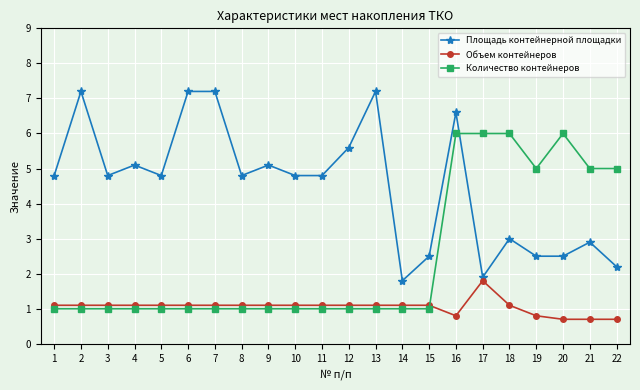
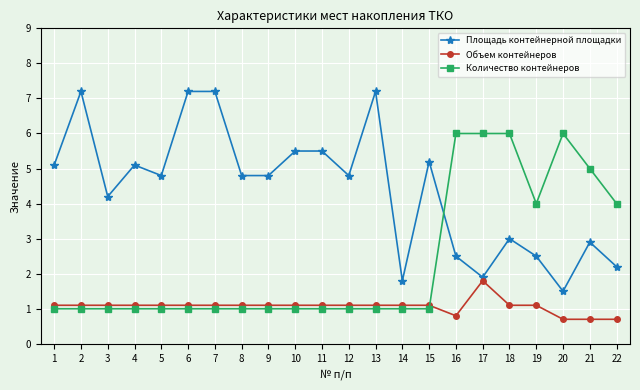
  {
    "Площадь контейнерной площадки": {
-     "1": 4.8,
+     "1": 5.1,
      "2": 7.2,
-     "3": 4.8,
+     "3": 4.2,
      "4": 5.1,
      "5": 4.8,
      "6": 7.2,
      "7": 7.2,
      "8": 4.8,
-     "9": 5.1,
-     "10": 4.8,
-     "11": 4.8,
-     "12": 5.6,
+     "9": 4.8,
+     "10": 5.5,
+     "11": 5.5,
+     "12": 4.8,
      "13": 7.2,
      "14": 1.8,
-     "15": 2.5,
-     "16": 6.6,
+     "15": 5.2,
+     "16": 2.5,
      "17": 1.9,
      "18": 3.0,
      "19": 2.5,
-     "20": 2.5,
+     "20": 1.5,
      "21": 2.9,
      "22": 2.2
    },
    "Объем контейнеров": {
      "1": 1.1,
      "2": 1.1,
      "3": 1.1,
      "4": 1.1,
      "5": 1.1,
      "6": 1.1,
      "7": 1.1,
      "8": 1.1,
      "9": 1.1,
      "10": 1.1,
      "11": 1.1,
      "12": 1.1,
      "13": 1.1,
      "14": 1.1,
      "15": 1.1,
      "16": 0.8,
      "17": 1.8,
      "18": 1.1,
-     "19": 0.8,
+     "19": 1.1,
      "20": 0.7,
      "21": 0.7,
      "22": 0.7
    },
    "Количество контейнеров": {
      "1": 1,
      "2": 1,
      "3": 1,
      "4": 1,
      "5": 1,
      "6": 1,
      "7": 1,
      "8": 1,
      "9": 1,
      "10": 1,
      "11": 1,
      "12": 1,
      "13": 1,
      "14": 1,
      "15": 1,
      "16": 6,
      "17": 6,
      "18": 6,
-     "19": 5,
+     "19": 4,
      "20": 6,
      "21": 5,
-     "22": 5
+     "22": 4
    }
  }
